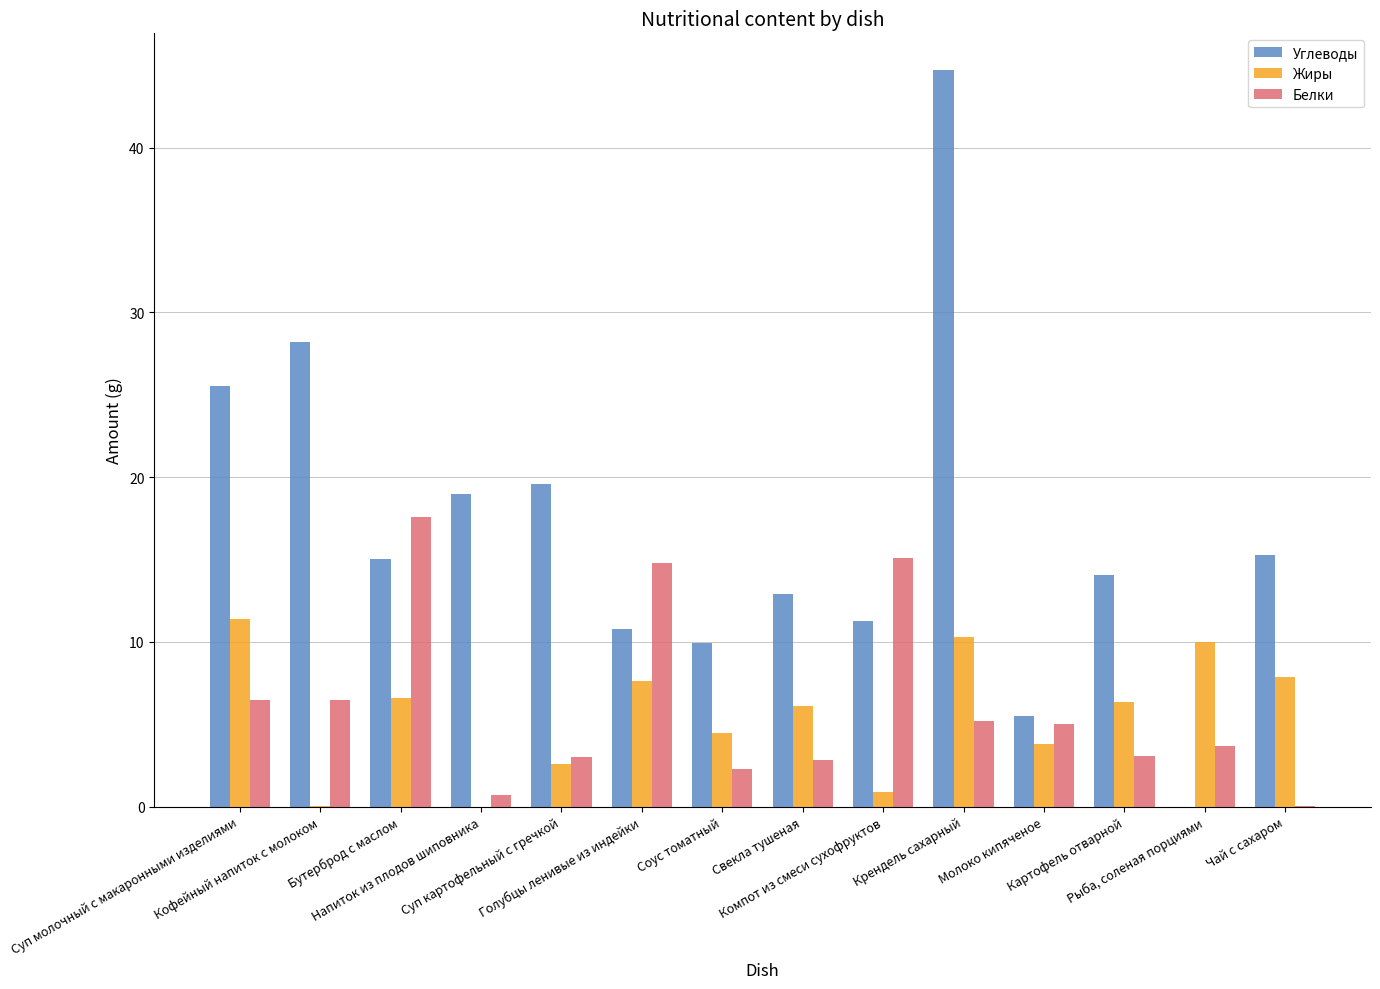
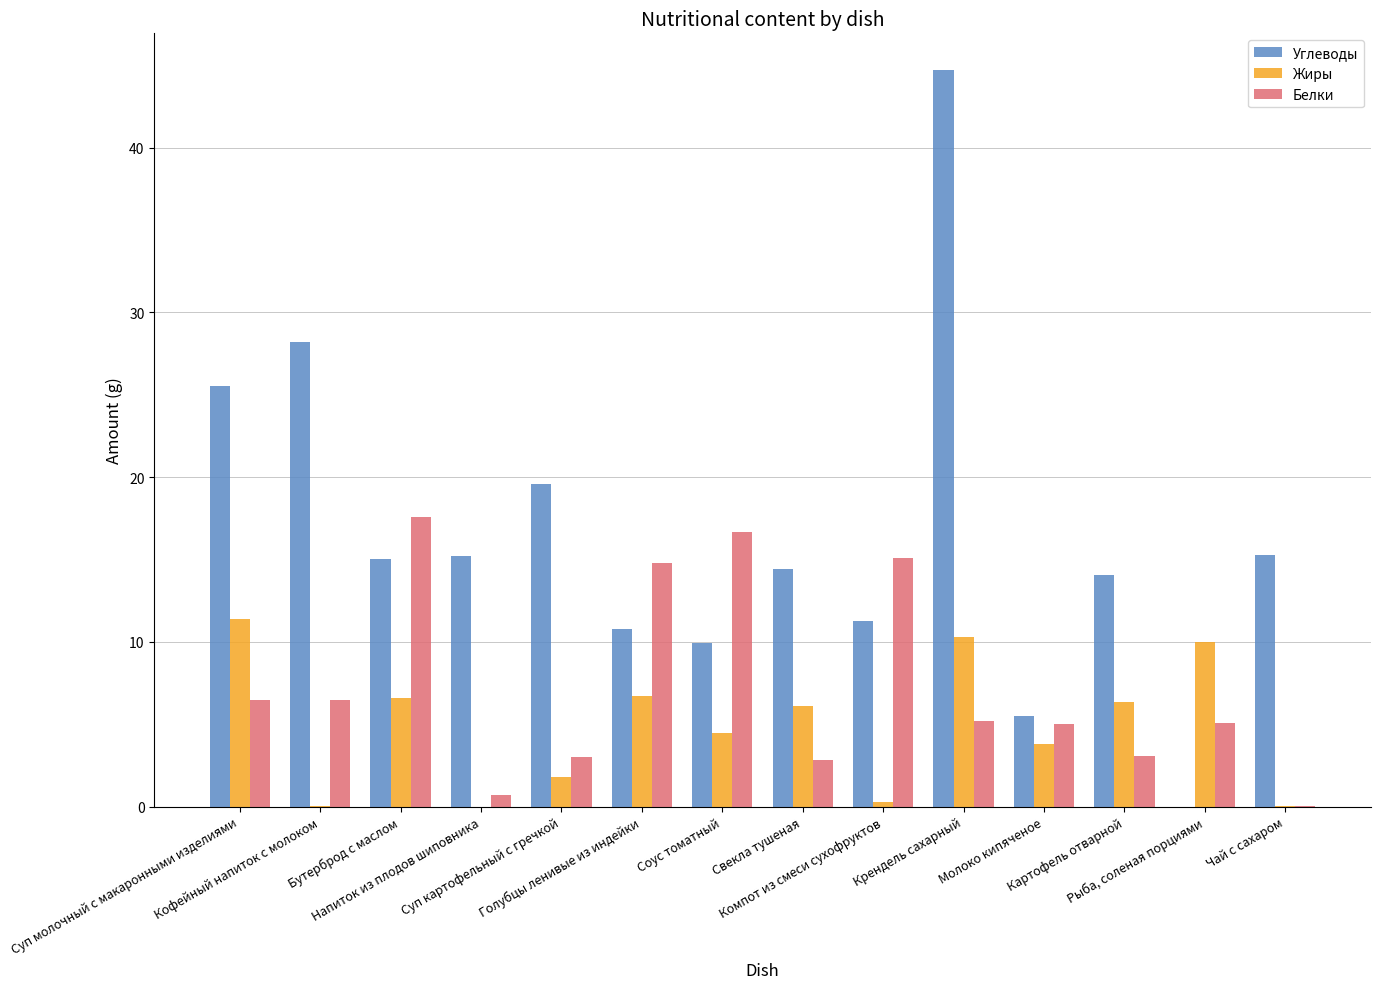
  {
    "Углеводы": {
      "Суп молочный с макаронными изделиями": 25.5,
      "Кофейный напиток с молоком": 28.2,
      "Бутерброд с маслом": 15.0,
-     "Напиток из плодов шиповника": 19.0,
+     "Напиток из плодов шиповника": 15.2,
      "Суп картофельный с гречкой": 19.6,
      "Голубцы ленивые из индейки": 10.8,
      "Соус томатный": 9.9,
-     "Свекла тушеная": 12.9,
+     "Свекла тушеная": 14.4,
      "Компот из смеси сухофруктов": 11.3,
      "Крендель сахарный": 44.7,
      "Молоко кипяченое": 5.5,
      "Картофель отварной": 14.1,
      "Рыба, соленая порциями": 0.0,
      "Чай с сахаром": 15.3
    },
    "Жиры": {
      "Суп молочный с макаронными изделиями": 11.4,
      "Бутерброд с маслом": 6.6,
      "Напиток из плодов шиповника": 0.0,
-     "Суп картофельный с гречкой": 2.6,
-     "Голубцы ленивые из индейки": 7.6,
+     "Суп картофельный с гречкой": 1.8,
+     "Голубцы ленивые из индейки": 6.7,
      "Соус томатный": 4.5,
      "Свекла тушеная": 6.1,
-     "Компот из смеси сухофруктов": 0.9,
+     "Компот из смеси сухофруктов": 0.3,
      "Крендель сахарный": 10.3,
      "Молоко кипяченое": 3.8,
      "Картофель отварной": 6.4,
      "Рыба, соленая порциями": 10.0,
-     "Чай с сахаром": 7.9
+     "Чай с сахаром": 0.0
    },
    "Белки": {
      "Суп молочный с макаронными изделиями": 6.5,
      "Кофейный напиток с молоком": 6.5,
      "Бутерброд с маслом": 17.6,
      "Напиток из плодов шиповника": 0.7,
      "Суп картофельный с гречкой": 3.0,
      "Голубцы ленивые из индейки": 14.8,
-     "Соус томатный": 2.3,
+     "Соус томатный": 16.7,
      "Свекла тушеная": 2.8,
      "Компот из смеси сухофруктов": 15.1,
      "Крендель сахарный": 5.2,
      "Молоко кипяченое": 5.0,
      "Картофель отварной": 3.1,
-     "Рыба, соленая порциями": 3.7
+     "Рыба, соленая порциями": 5.1
    }
  }
